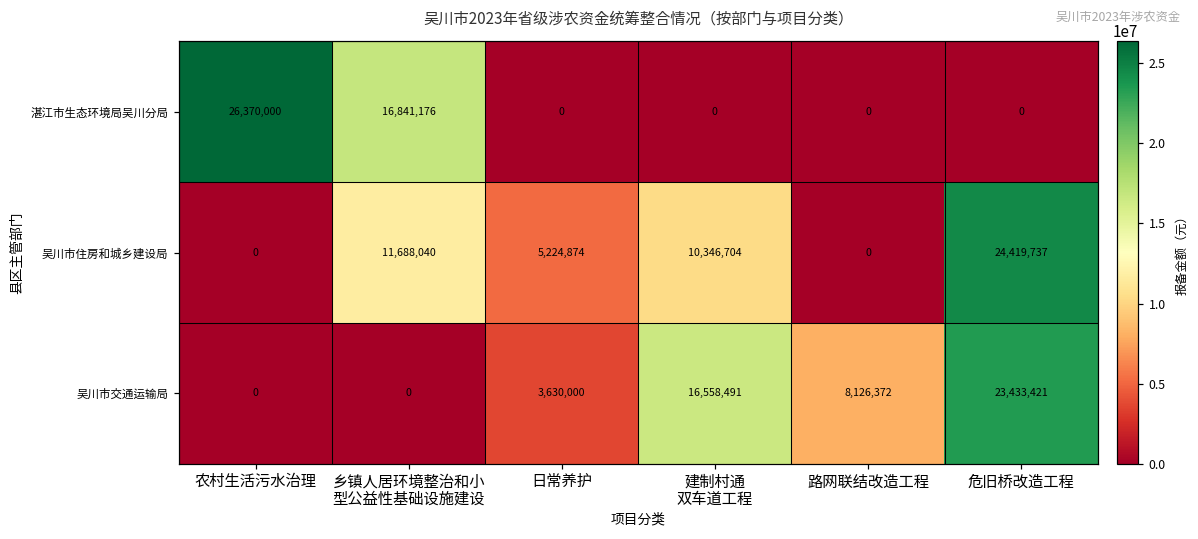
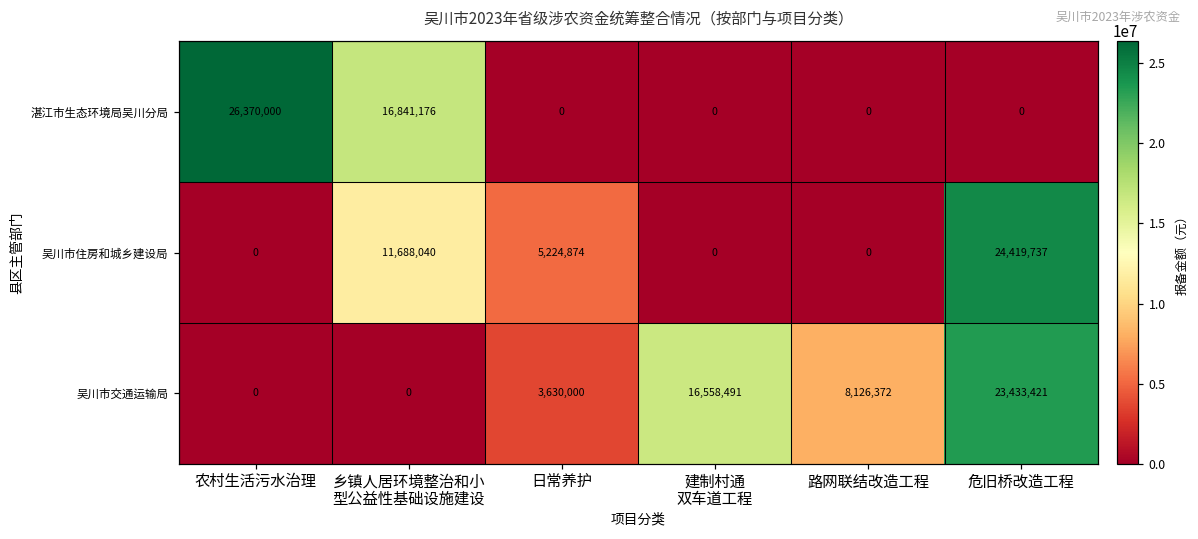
  {
    "湛江市生态环境局吴川分局": {
      "农村生活污水治理": "26,370,000",
      "乡镇人居环境整治和小 型公益性基础设施建设": "16,841,176",
      "日常养护": "0",
      "建制村通 双车道工程": "0",
      "路网联结改造工程": "0",
      "危旧桥改造工程": "0"
    },
    "吴川市住房和城乡建设局": {
      "农村生活污水治理": "0",
      "乡镇人居环境整治和小 型公益性基础设施建设": "11,688,040",
      "日常养护": "5,224,874",
-     "建制村通 双车道工程": "10,346,704",
+     "建制村通 双车道工程": "0",
      "路网联结改造工程": "0",
      "危旧桥改造工程": "24,419,737"
    },
    "吴川市交通运输局": {
      "农村生活污水治理": "0",
      "乡镇人居环境整治和小 型公益性基础设施建设": "0",
      "日常养护": "3,630,000",
      "建制村通 双车道工程": "16,558,491",
      "路网联结改造工程": "8,126,372",
      "危旧桥改造工程": "23,433,421"
    }
  }
